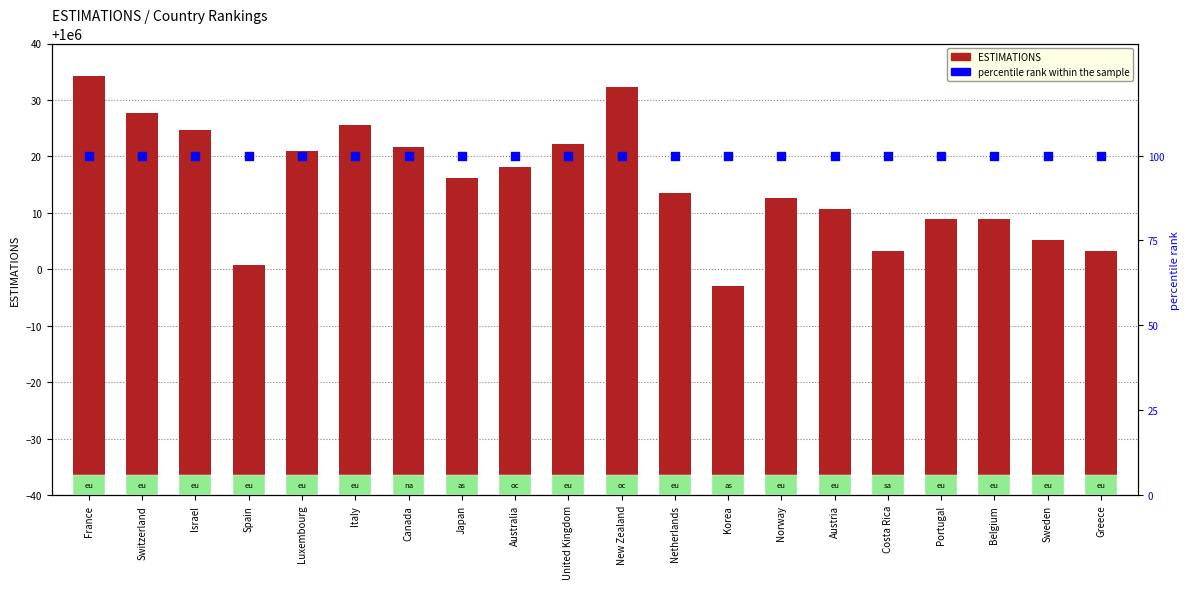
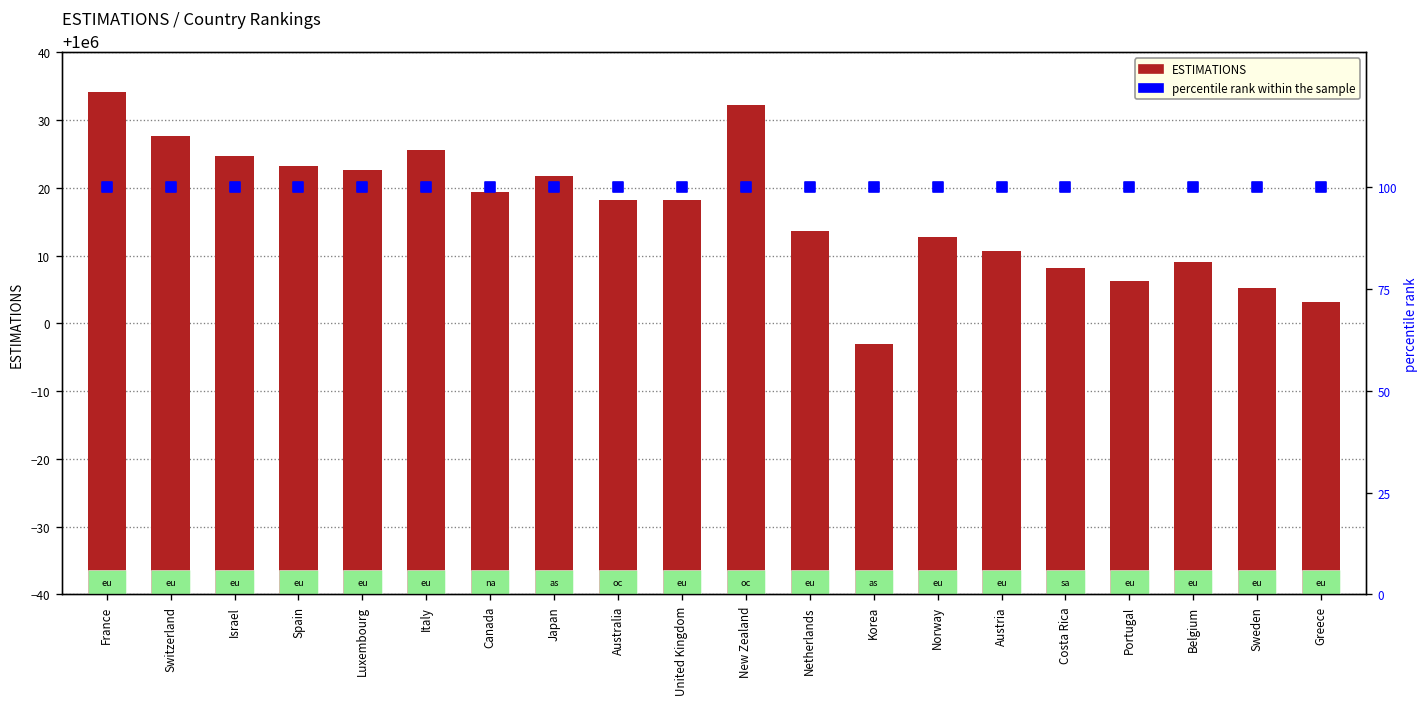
  {
    "ESTIMATIONS": {
      "France": 1000034,
      "Switzerland": 1000028,
      "Israel": 1000025,
-     "Spain": 1000001,
-     "Luxembourg": 1000021,
+     "Spain": 1000023,
+     "Luxembourg": 1000023,
      "Italy": 1000026,
-     "Canada": 1000022,
-     "Japan": 1000016,
+     "Canada": 1000019,
+     "Japan": 1000022,
      "Australia": 1000018,
-     "United Kingdom": 1000022,
+     "United Kingdom": 1000018,
      "New Zealand": 1000032,
      "Netherlands": 1000014,
      "Korea": 999997,
      "Norway": 1000013,
      "Austria": 1000011,
-     "Costa Rica": 1000003,
-     "Portugal": 1000009,
+     "Costa Rica": 1000008,
+     "Portugal": 1000006,
      "Belgium": 1000009,
      "Sweden": 1000005,
      "Greece": 1000003
    }
  }
